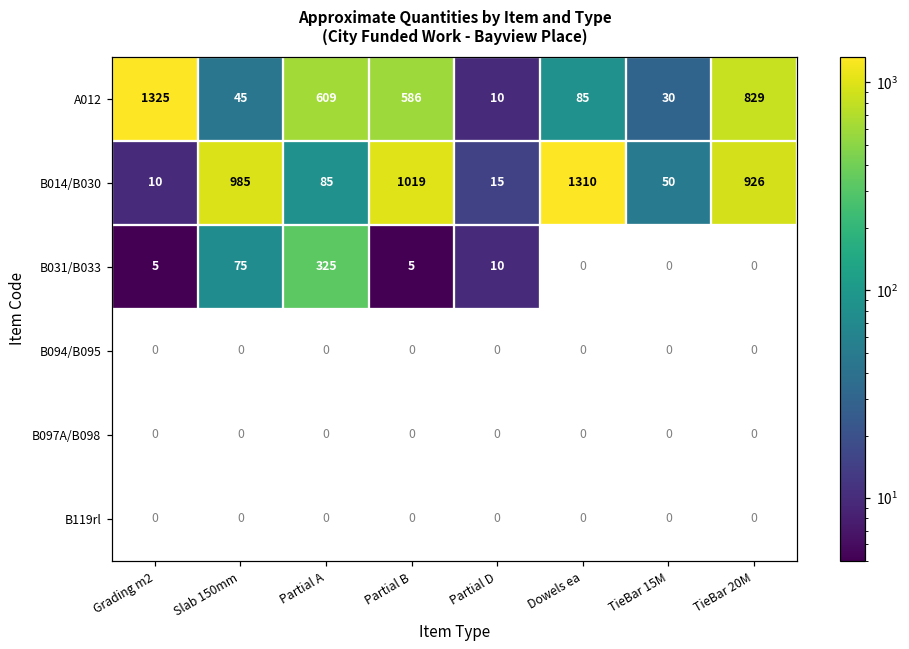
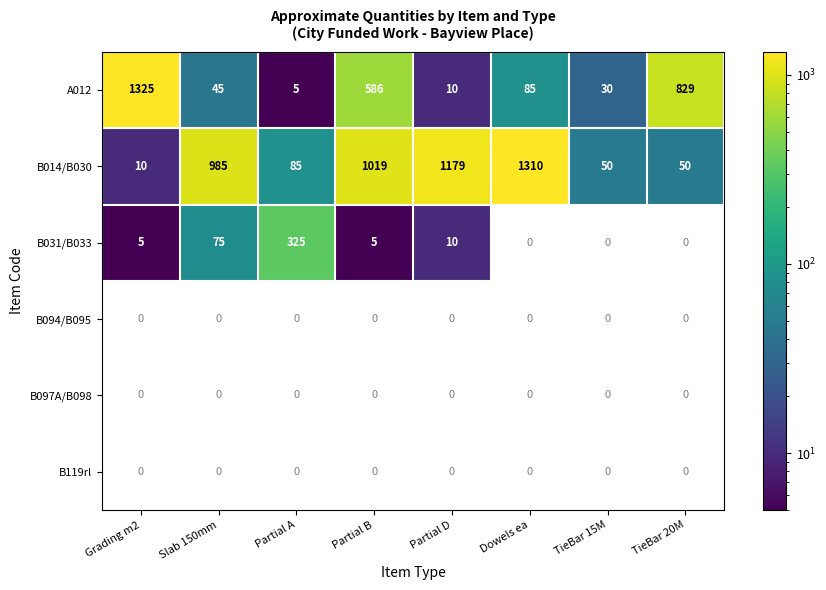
  {
    "A012": {
      "Grading m2": 1325,
      "Slab 150mm": 45,
-     "Partial A": 609,
+     "Partial A": 5,
      "Partial B": 586,
      "Partial D": 10,
      "Dowels ea": 85,
      "TieBar 15M": 30,
      "TieBar 20M": 829
    },
    "B014/B030": {
      "Grading m2": 10,
      "Slab 150mm": 985,
      "Partial A": 85,
      "Partial B": 1019,
-     "Partial D": 15,
+     "Partial D": 1179,
      "Dowels ea": 1310,
      "TieBar 15M": 50,
-     "TieBar 20M": 926
+     "TieBar 20M": 50
    },
    "B031/B033": {
      "Grading m2": 5,
      "Slab 150mm": 75,
      "Partial A": 325,
      "Partial B": 5,
      "Partial D": 10
    }
  }
